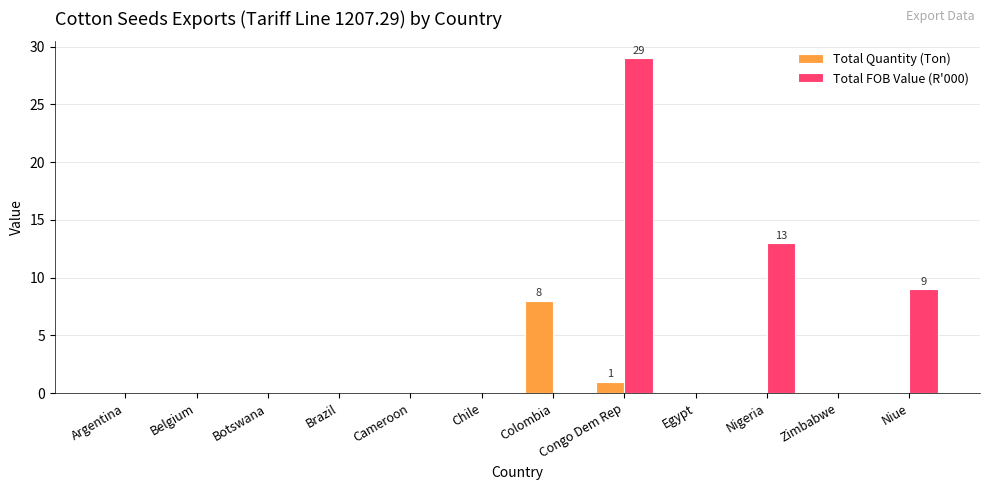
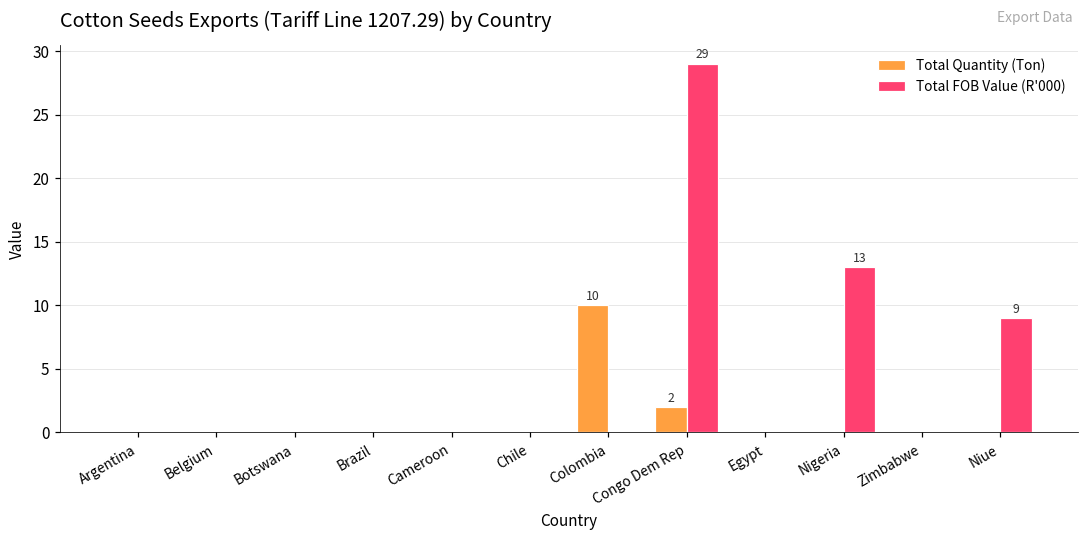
  {
    "Total Quantity (Ton)": {
-     "Colombia": 8,
-     "Congo Dem Rep": 1
+     "Colombia": 10,
+     "Congo Dem Rep": 2
    },
    "Total FOB Value (R'000)": {
      "Congo Dem Rep": 29,
      "Nigeria": 13,
      "Niue": 9
    }
  }
